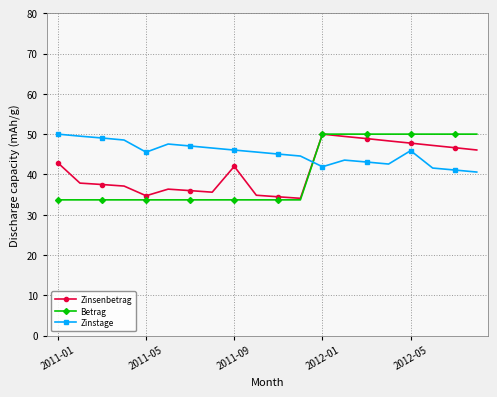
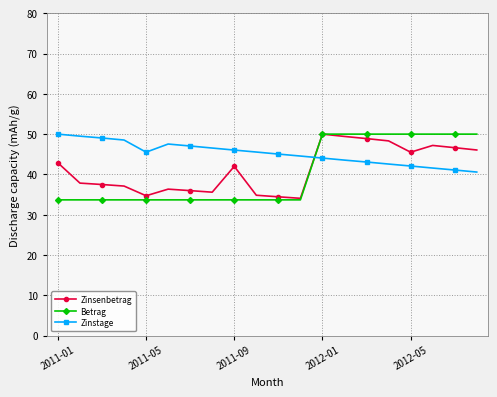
  {
    "Zinsenbetrag": {
      "2011-01": 43,
      "2011-05": 35,
      "2011-09": 42,
-     "2012-05": 48
+     "2012-05": 46
    },
    "Betrag": {
      "2011-01": 34,
      "2011-05": 34,
      "2011-09": 34,
      "2012-05": 50
    },
    "Zinstage": {
      "2011-01": 50,
      "2011-05": 46,
      "2011-09": 46,
-     "2012-01": 42,
-     "2012-05": 46
+     "2012-01": 44,
+     "2012-05": 42
    }
  }
